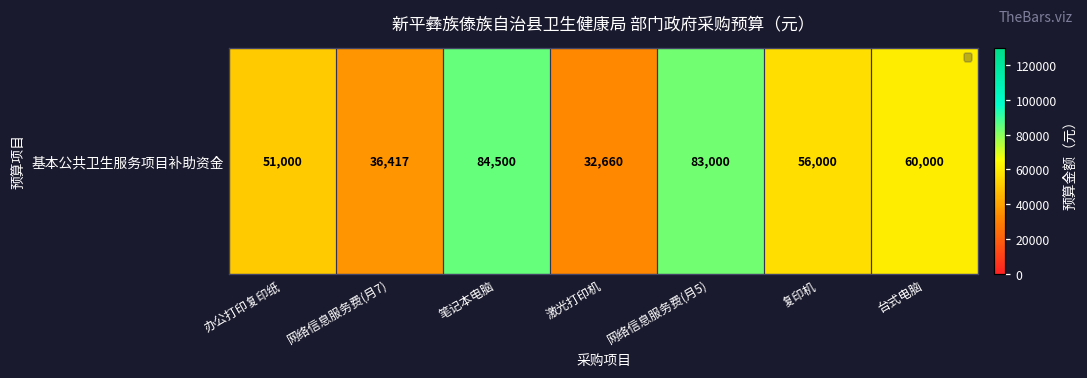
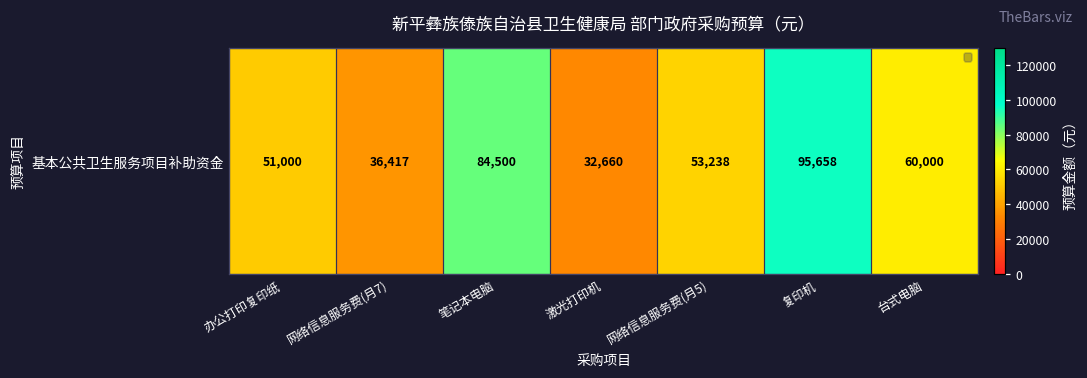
  {
    "基本公共卫生服务项目补助资金": {
      "办公打印复印纸": "51,000",
      "网络信息服务费(月7)": "36,417",
      "笔记本电脑": "84,500",
      "激光打印机": "32,660",
-     "网络信息服务费(月5)": "83,000",
-     "复印机": "56,000",
+     "网络信息服务费(月5)": "53,238",
+     "复印机": "95,658",
      "台式电脑": "60,000"
    }
  }
